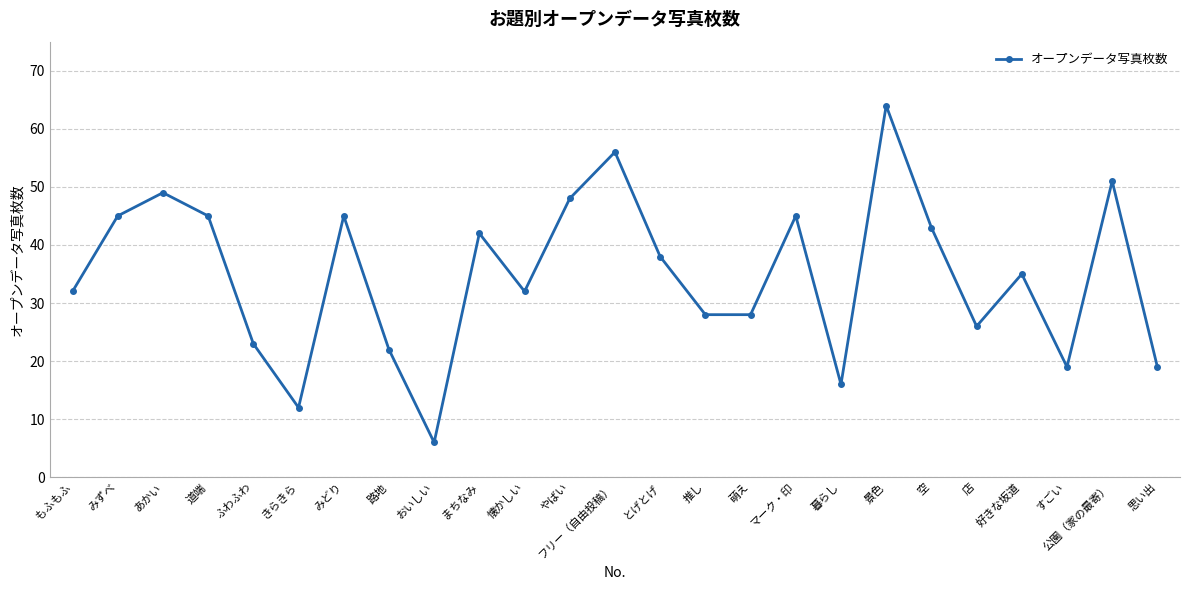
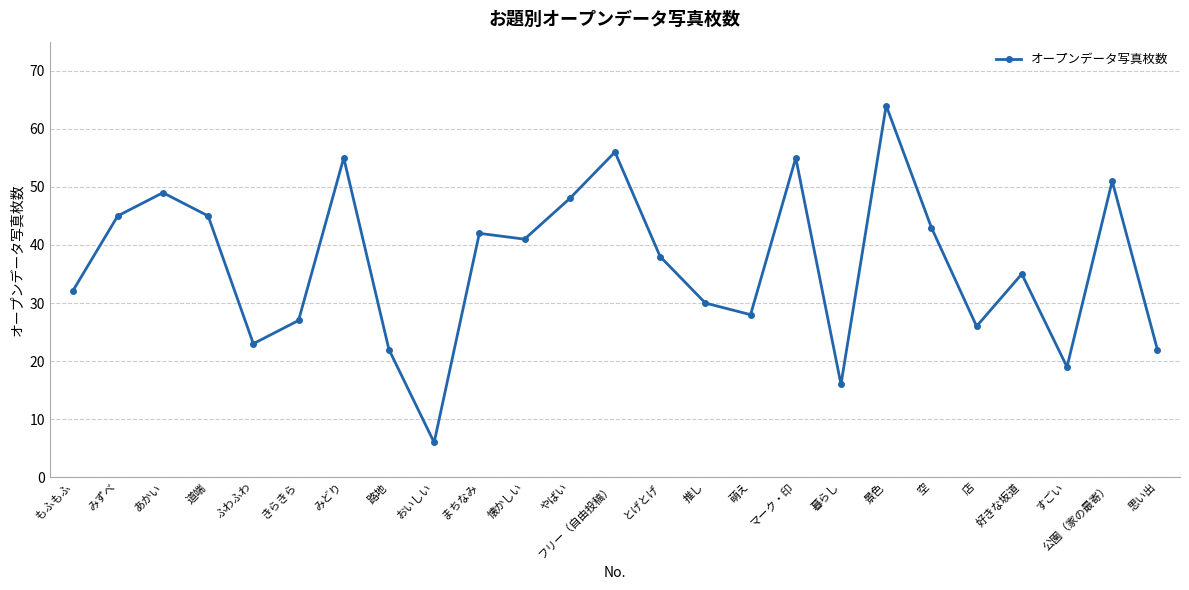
  {
    "もふもふ": 32,
    "みずべ": 45,
    "あかい": 49,
    "道端": 45,
    "ふわふわ": 23,
-   "きらきら": 12,
-   "みどり": 45,
+   "きらきら": 27,
+   "みどり": 55,
    "路地": 22,
    "おいしい": 6,
    "まちなみ": 42,
-   "懐かしい": 32,
+   "懐かしい": 41,
    "やばい": 48,
    "フリー（自由投稿）": 56,
    "とげとげ": 38,
-   "推し": 28,
+   "推し": 30,
    "萌え": 28,
-   "マーク・印": 45,
+   "マーク・印": 55,
    "暮らし": 16,
    "景色": 64,
    "空": 43,
    "店": 26,
    "好きな坂道": 35,
    "すごい": 19,
    "公園（家の最寄）": 51,
-   "思い出": 19
+   "思い出": 22
  }
